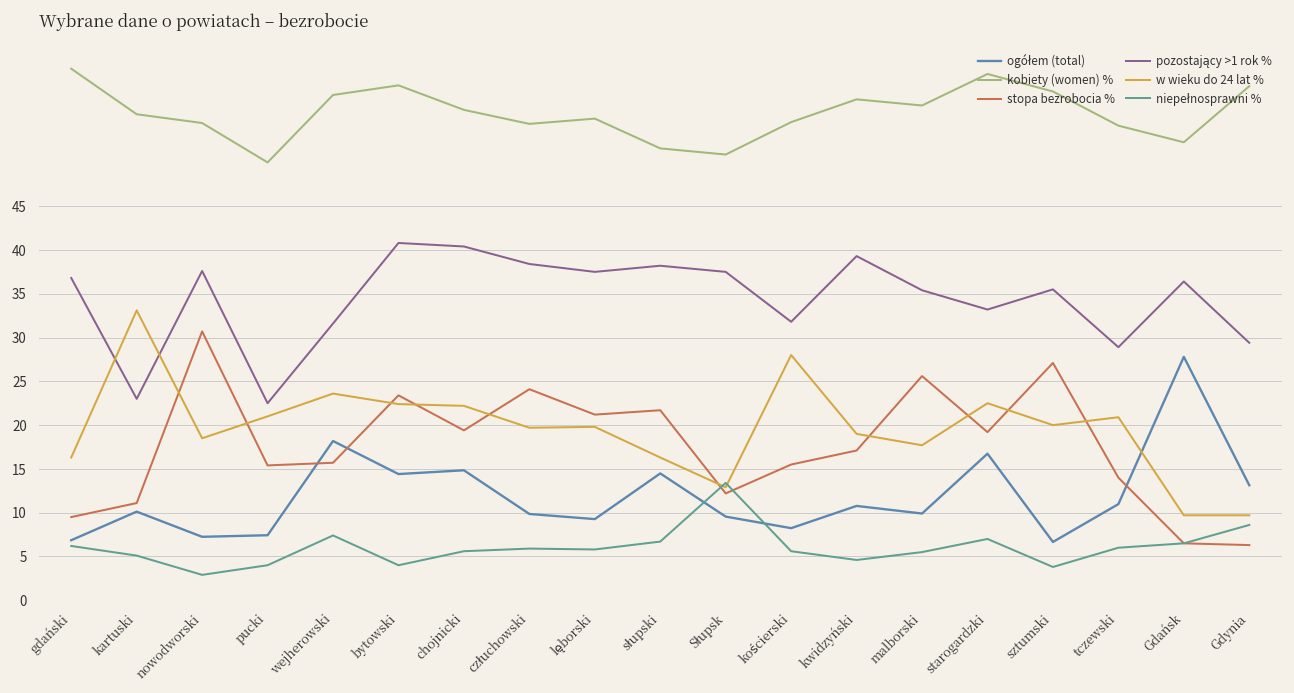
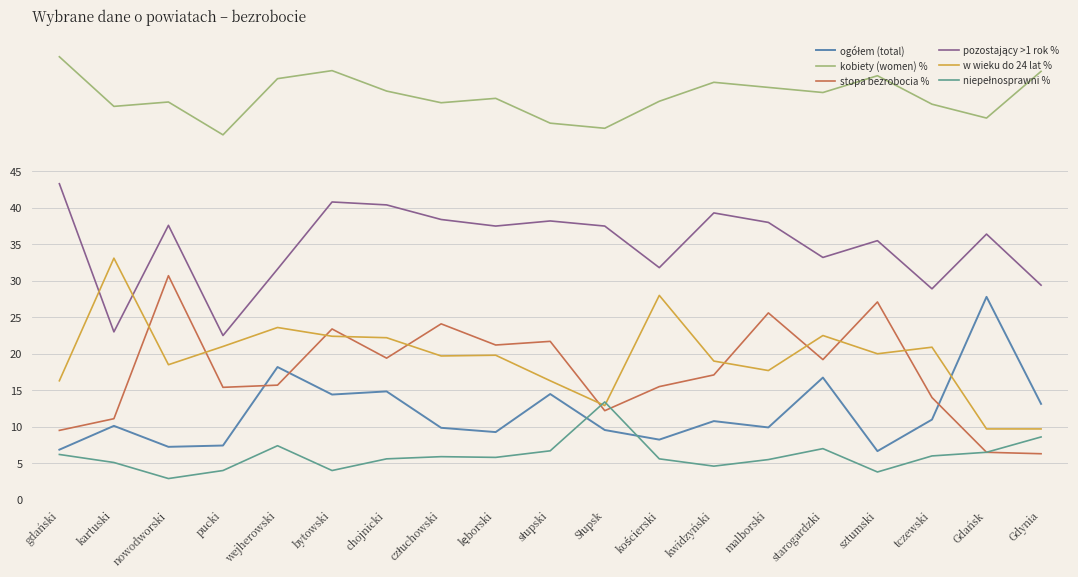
  {
    "kobiety (women) %": {
      "gdański": 61,
-     "kartuski": 56,
+     "kartuski": 54,
      "nowodworski": 55,
      "pucki": 50,
      "wejherowski": 58,
      "bytowski": 59,
      "chojnicki": 56,
      "człuchowski": 54,
      "lęborski": 55,
      "słupski": 52,
      "Słupsk": 51,
      "kościerski": 55,
      "kwidzyński": 57,
      "malborski": 57,
-     "starogardzki": 60,
+     "starogardzki": 56,
      "sztumski": 58,
      "tczewski": 54,
      "Gdańsk": 52,
      "Gdynia": 59
    },
    "pozostający >1 rok %": {
-     "gdański": 37,
+     "gdański": 43,
      "kartuski": 23,
      "nowodworski": 38,
      "pucki": 23,
      "wejherowski": 32,
      "bytowski": 41,
      "chojnicki": 40,
      "człuchowski": 38,
      "lęborski": 38,
      "słupski": 38,
      "Słupsk": 38,
      "kościerski": 32,
      "kwidzyński": 39,
-     "malborski": 35,
+     "malborski": 38,
      "starogardzki": 33,
      "sztumski": 36,
      "tczewski": 29,
      "Gdańsk": 36,
      "Gdynia": 29
    }
  }
